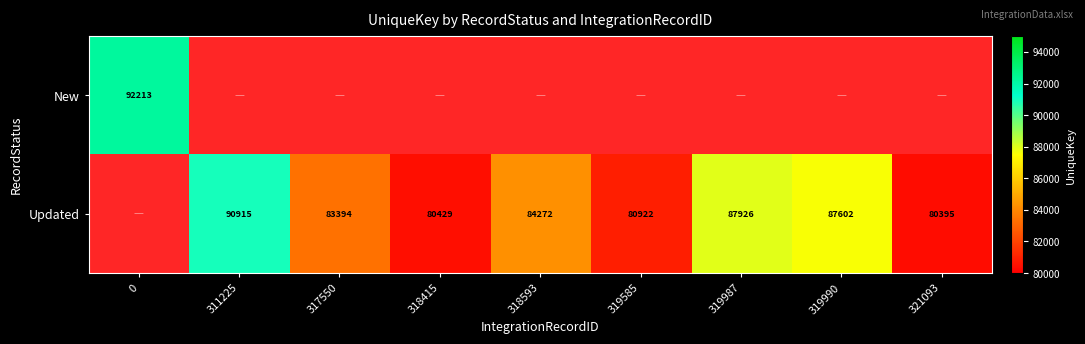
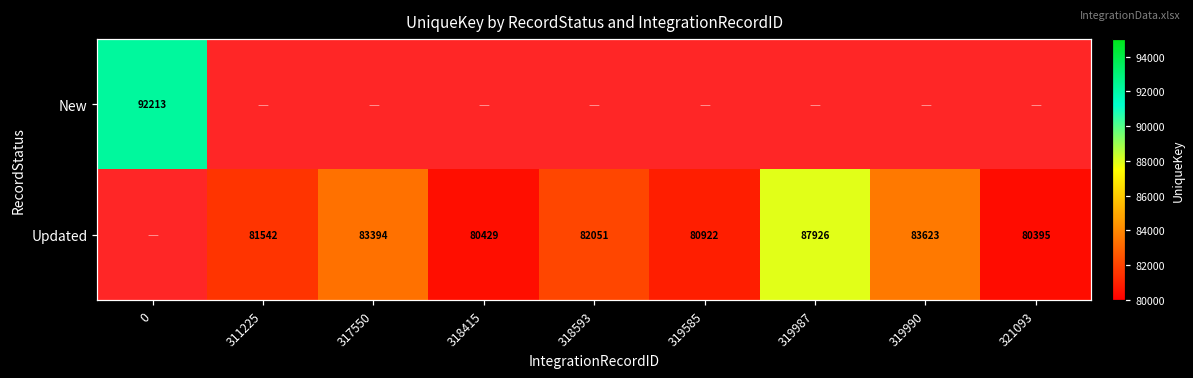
  {
    "New": {
      "0": 92213
    },
    "Updated": {
-     "311225": 90915,
+     "311225": 81542,
      "317550": 83394,
      "318415": 80429,
-     "318593": 84272,
+     "318593": 82051,
      "319585": 80922,
      "319987": 87926,
-     "319990": 87602,
+     "319990": 83623,
      "321093": 80395
    }
  }
